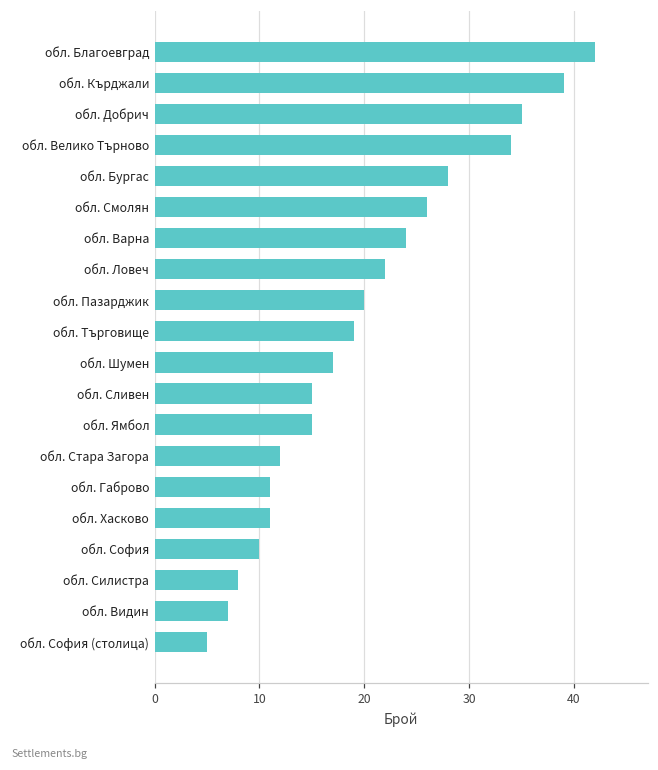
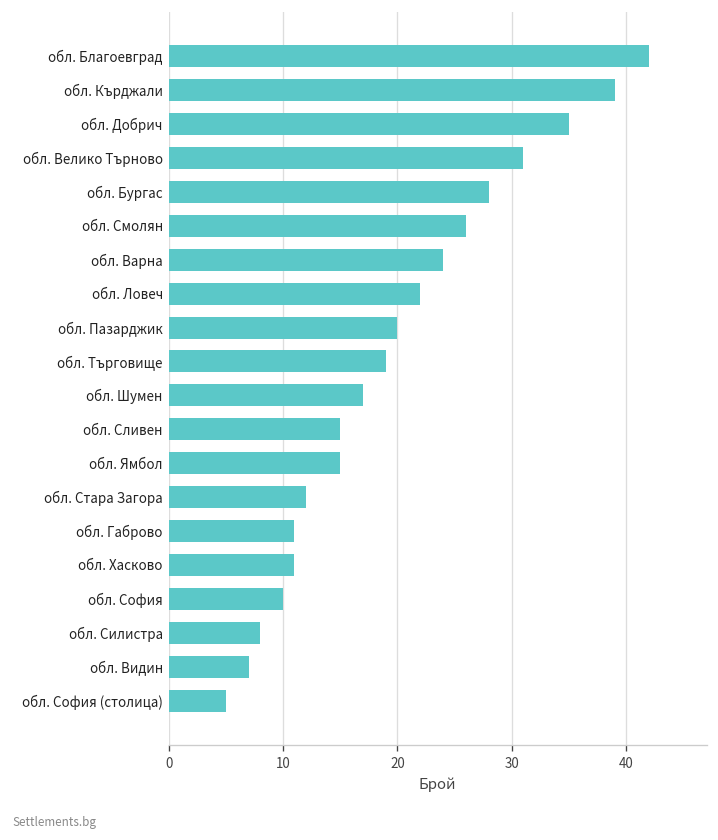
  {
    "обл. Благоевград": 42,
    "обл. Кърджали": 39,
    "обл. Добрич": 35,
-   "обл. Велико Търново": 34,
+   "обл. Велико Търново": 31,
    "обл. Бургас": 28,
    "обл. Смолян": 26,
    "обл. Варна": 24,
    "обл. Ловеч": 22,
    "обл. Пазарджик": 20,
    "обл. Търговище": 19,
    "обл. Шумен": 17,
    "обл. Сливен": 15,
    "обл. Ямбол": 15,
    "обл. Стара Загора": 12,
    "обл. Габрово": 11,
    "обл. Хасково": 11,
    "обл. София": 10,
    "обл. Силистра": 8,
    "обл. Видин": 7,
    "обл. София (столица)": 5
  }
